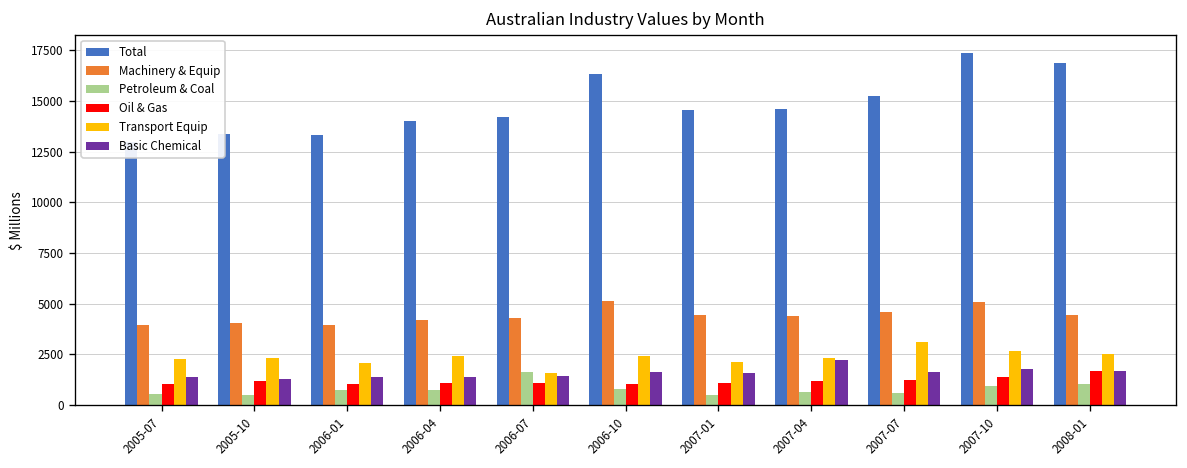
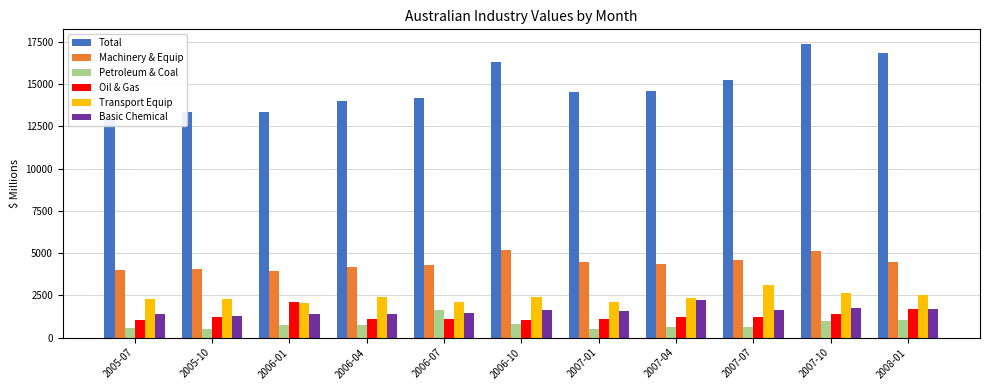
  {
    "Total": {
      "2006-01": 13300,
      "2006-04": 14000,
      "2006-07": 14200,
      "2006-10": 16300,
      "2007-01": 14500,
      "2007-04": 14600,
      "2007-07": 15200,
      "2007-10": 17400,
      "2008-01": 16900
    },
    "Machinery & Equip": {
      "2005-07": 4000,
      "2005-10": 4100,
      "2006-01": 3900,
      "2006-04": 4200,
      "2006-07": 4300,
      "2006-10": 5200,
      "2007-01": 4500,
      "2007-04": 4400,
      "2007-07": 4600,
      "2007-10": 5100,
      "2008-01": 4500
    },
    "Petroleum & Coal": {
      "2005-07": 600,
      "2005-10": 500,
      "2006-01": 700,
      "2006-04": 700,
      "2006-07": 1600,
      "2006-10": 800,
      "2007-01": 500,
      "2007-04": 600,
      "2007-07": 600,
      "2007-10": 1000,
      "2008-01": 1000
    },
    "Oil & Gas": {
      "2005-07": 1000,
      "2005-10": 1200,
-     "2006-01": 1100,
+     "2006-01": 2100,
      "2006-04": 1100,
      "2006-07": 1100,
      "2006-10": 1000,
      "2007-01": 1100,
      "2007-04": 1200,
      "2007-07": 1200,
      "2007-10": 1400,
      "2008-01": 1700
    },
    "Transport Equip": {
      "2005-07": 2300,
      "2005-10": 2300,
      "2006-01": 2100,
      "2006-04": 2400,
-     "2006-07": 1600,
+     "2006-07": 2100,
      "2006-10": 2400,
      "2007-01": 2100,
      "2007-04": 2300,
      "2007-07": 3100,
      "2007-10": 2600,
      "2008-01": 2500
    },
    "Basic Chemical": {
      "2005-07": 1400,
      "2005-10": 1300,
      "2006-01": 1400,
      "2006-04": 1400,
      "2006-07": 1400,
      "2006-10": 1600,
      "2007-01": 1600,
      "2007-04": 2200,
      "2007-07": 1600,
      "2007-10": 1800,
      "2008-01": 1700
    }
  }
